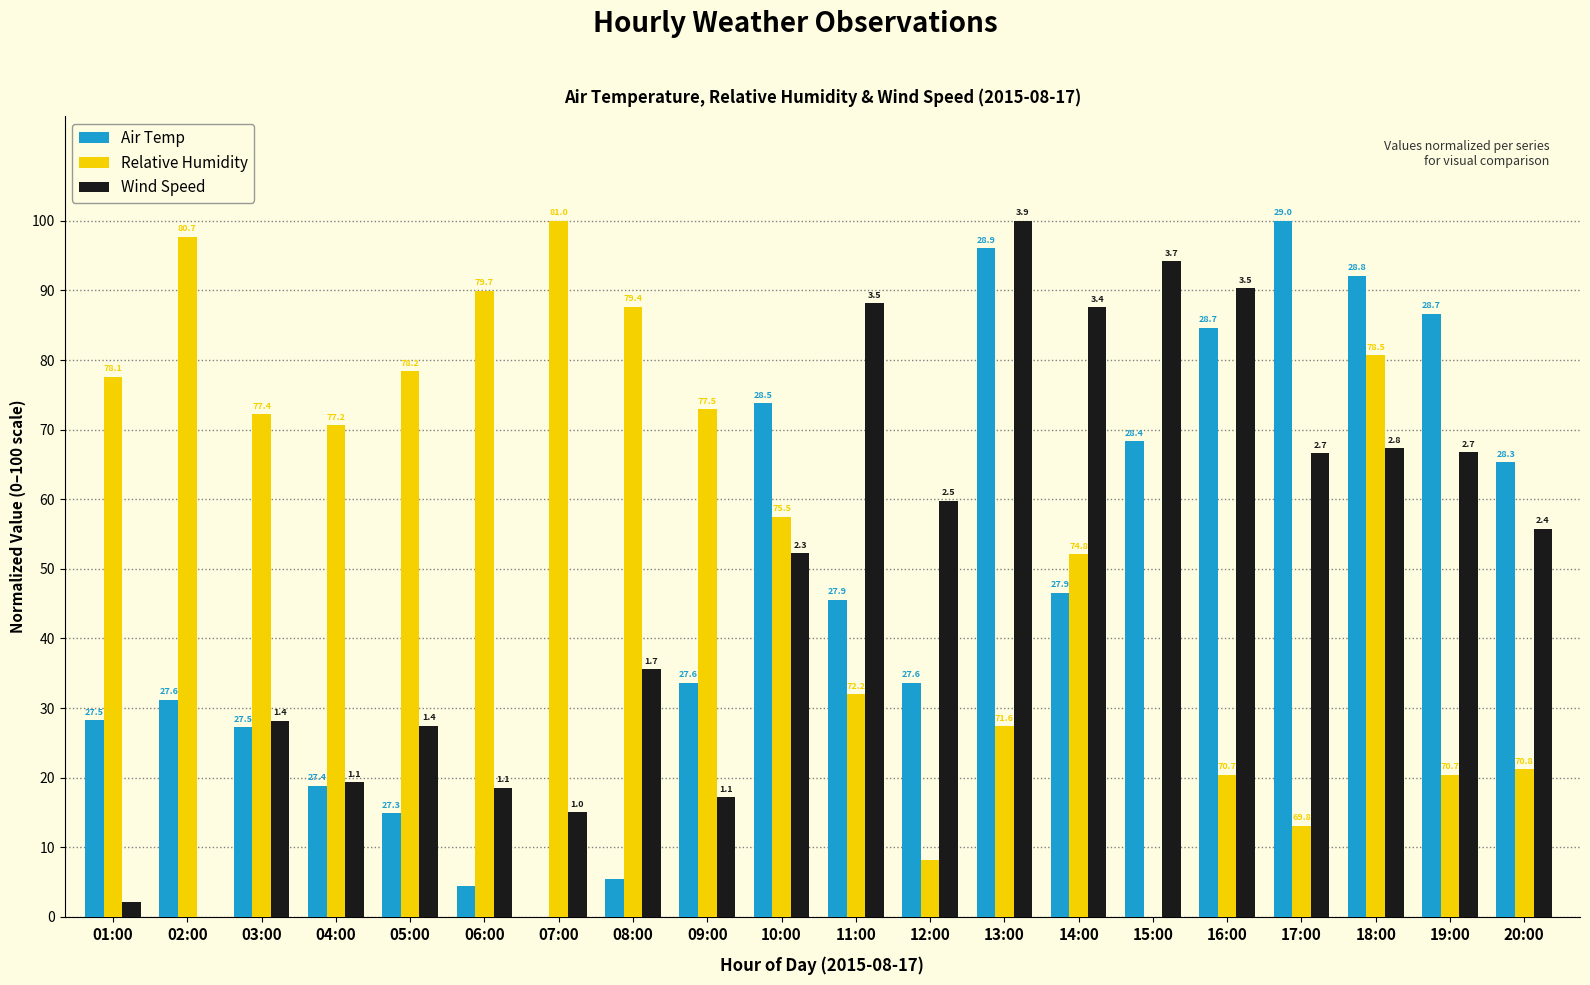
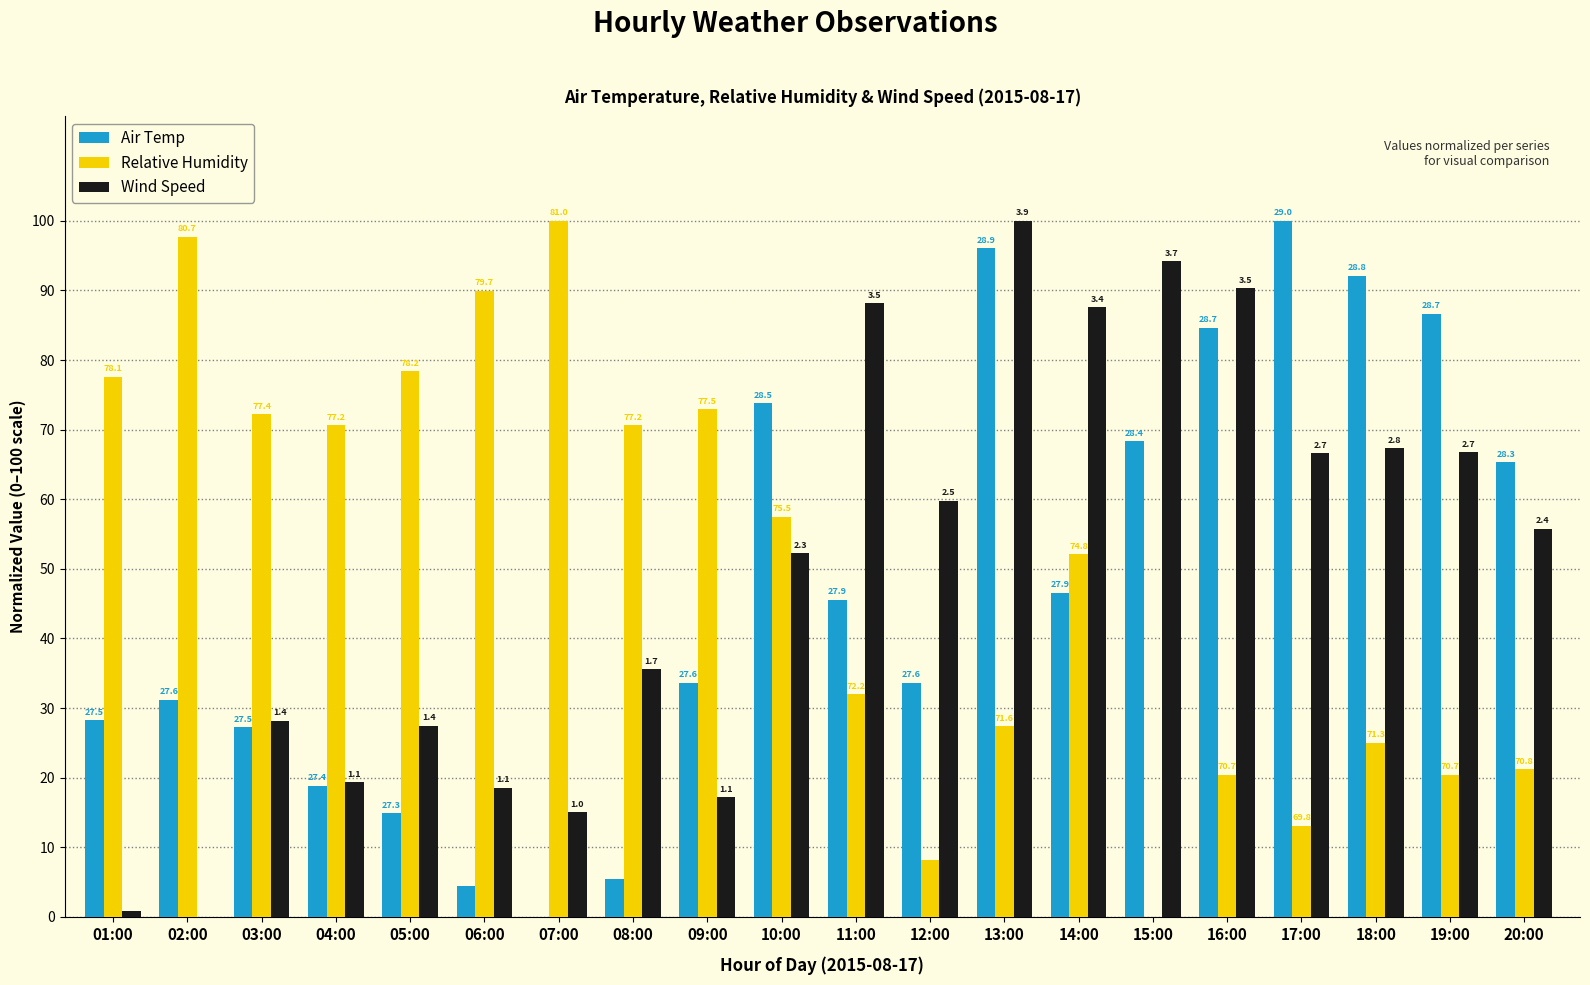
  {
    "Air Temp": {
      "06:00": 4,
      "07:00": 0,
      "08:00": 5
    },
    "Relative Humidity": {
-     "08:00": 79.4,
-     "18:00": 78.5
+     "08:00": 77.2,
+     "18:00": 71.3
    },
    "Wind Speed": {
-     "01:00": 2,
+     "01:00": 1,
      "02:00": 0
    }
  }
